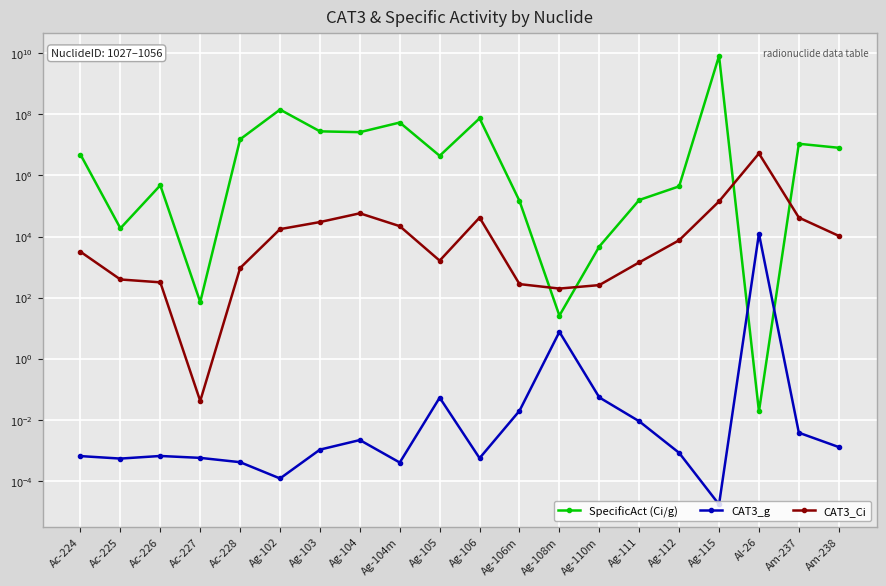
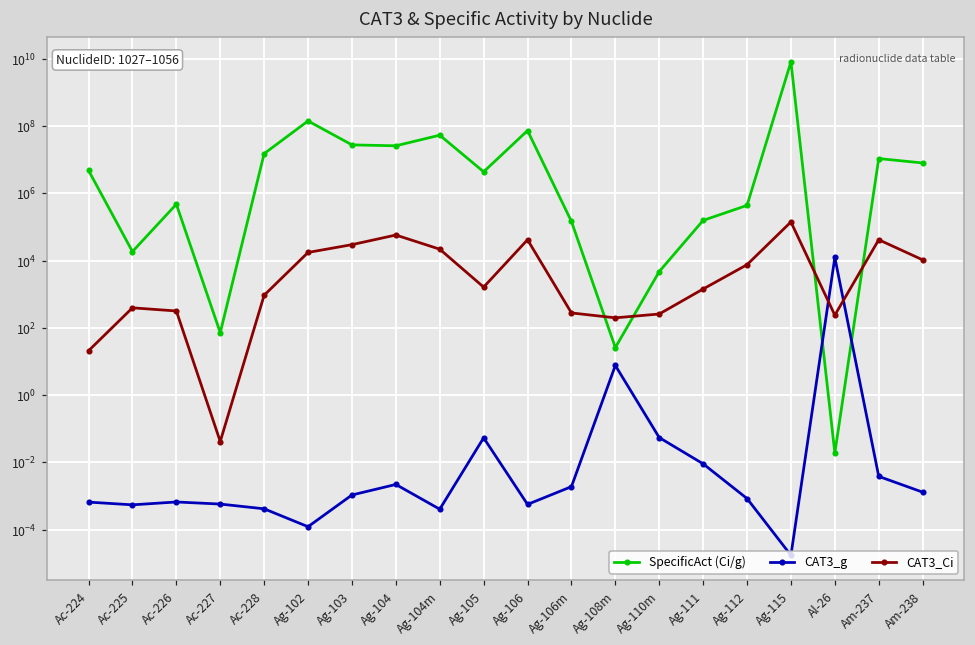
  {
    "SpecificAct (Ci/g)": {
      "Ac-224": 5000000,
      "Ac-225": 20000,
      "Ac-226": 500000,
      "Ac-227": 70,
      "Ac-228": 20000000,
      "Ag-102": 100000000,
      "Ag-103": 30000000,
      "Ag-104": 30000000,
      "Ag-104m": 50000000,
      "Ag-105": 4000000,
      "Ag-106": 70000000,
      "Ag-106m": 100000,
      "Ag-108m": 30,
      "Ag-110m": 5000,
      "Ag-111": 200000,
      "Ag-112": 400000,
      "Ag-115": 8000000000,
      "Al-26": 0.02,
      "Am-237": 11000000,
      "Am-238": 8000000
    },
    "CAT3_g": {
      "Ac-224": 0.0007,
      "Ac-225": 0.0006,
      "Ac-226": 0.0007,
      "Ac-227": 0.0006,
      "Ac-228": 0.0004,
      "Ag-102": 0.00012,
      "Ag-103": 0.001,
      "Ag-104": 0.002,
      "Ag-104m": 0.0004,
      "Ag-105": 0.05,
      "Ag-106": 0.0006,
-     "Ag-106m": 0.02,
+     "Ag-106m": 0.002,
      "Ag-108m": 8,
      "Ag-110m": 0.06,
      "Ag-111": 0.009,
      "Ag-112": 0.001,
      "Al-26": 13000,
      "Am-237": 0.004,
      "Am-238": 0.0013
    },
    "CAT3_Ci": {
-     "Ac-224": 3000,
+     "Ac-224": 20,
      "Ac-225": 400,
      "Ac-226": 300,
      "Ac-227": 0.04,
      "Ac-228": 900,
      "Ag-102": 20000,
      "Ag-103": 30000,
      "Ag-104": 60000,
      "Ag-104m": 20000,
      "Ag-105": 2000,
      "Ag-106": 40000,
      "Ag-106m": 300,
      "Ag-108m": 200,
      "Ag-110m": 300,
      "Ag-111": 1000,
      "Ag-112": 8000,
      "Ag-115": 100000,
-     "Al-26": 5000000,
+     "Al-26": 200,
      "Am-237": 40000,
      "Am-238": 11000
    }
  }
